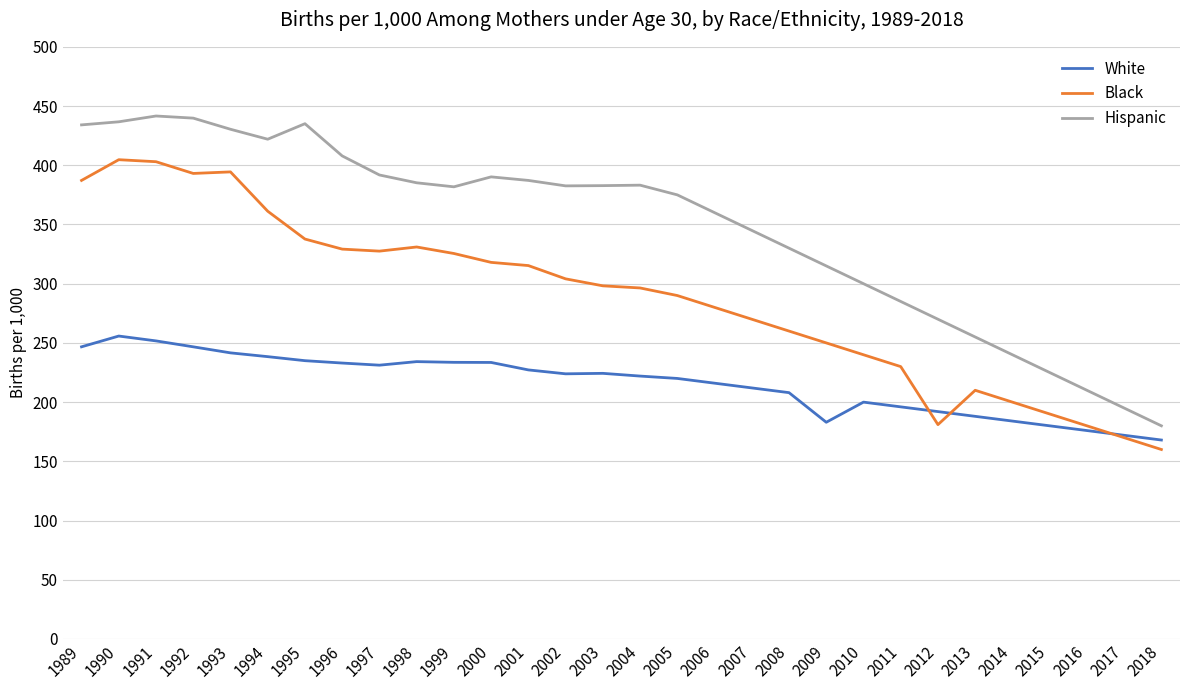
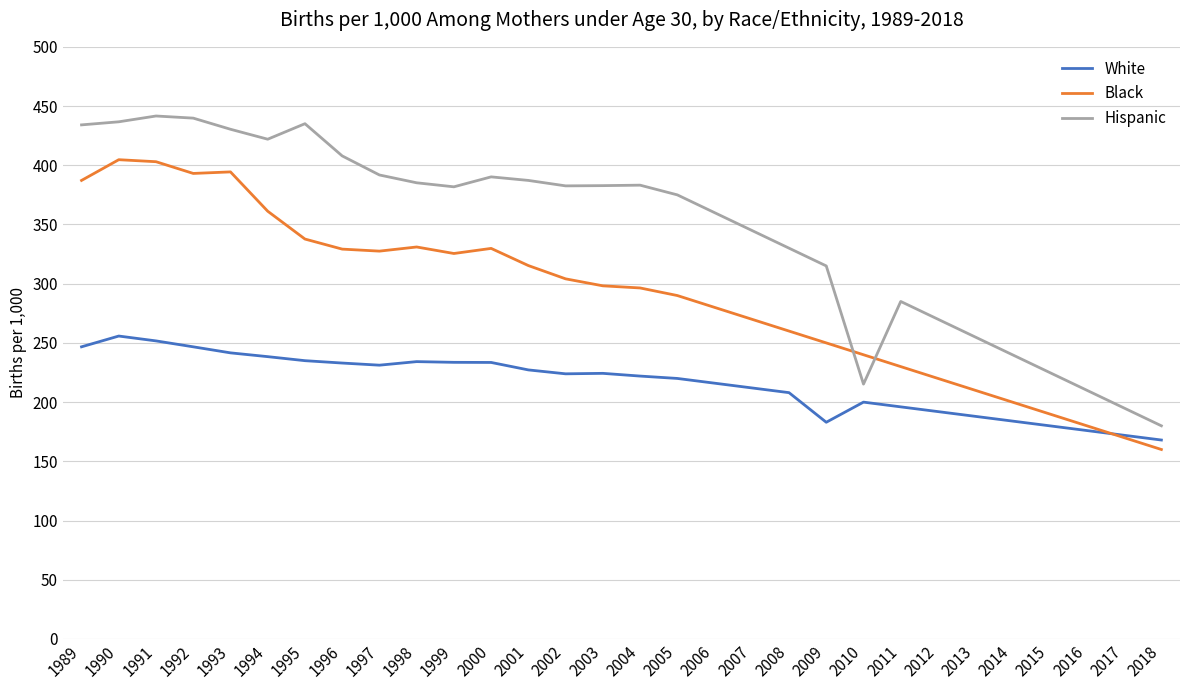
  {
    "White": {
      "1989": 247,
      "1990": 256,
      "1991": 252,
      "1992": 247,
      "1993": 242,
      "1994": 238,
      "1995": 235,
      "1996": 233,
      "1997": 231,
      "1998": 234,
      "1999": 234,
      "2000": 234,
      "2001": 227,
      "2002": 224,
      "2003": 224,
      "2004": 222,
      "2005": 220,
      "2006": 216,
      "2007": 212,
      "2008": 208,
      "2009": 183,
      "2010": 200,
      "2011": 196,
      "2012": 192,
      "2013": 188,
      "2014": 184,
      "2015": 180,
      "2016": 176,
      "2018": 168
    },
    "Black": {
      "1989": 387,
      "1990": 405,
      "1991": 403,
      "1992": 393,
      "1993": 394,
      "1994": 361,
      "1995": 338,
      "1996": 329,
      "1997": 328,
      "1998": 331,
      "1999": 326,
-     "2000": 318,
+     "2000": 330,
      "2001": 315,
      "2002": 304,
      "2003": 298,
      "2004": 296,
      "2005": 290,
      "2006": 280,
      "2007": 270,
      "2008": 260,
      "2009": 250,
      "2010": 240,
      "2011": 230,
-     "2012": 181,
+     "2012": 220,
      "2013": 210,
      "2014": 200,
      "2015": 190,
      "2016": 180,
      "2018": 160
    },
    "Hispanic": {
      "1989": 434,
      "1990": 437,
      "1991": 442,
      "1992": 440,
      "1993": 430,
      "1994": 422,
      "1995": 435,
      "1996": 408,
      "1997": 392,
      "1998": 385,
      "1999": 382,
      "2000": 390,
      "2001": 387,
      "2002": 383,
      "2003": 383,
      "2004": 383,
      "2005": 375,
      "2006": 360,
      "2007": 345,
      "2008": 330,
      "2009": 315,
-     "2010": 300,
+     "2010": 215,
      "2011": 285,
      "2012": 270,
      "2013": 255,
      "2014": 240,
      "2015": 225,
      "2016": 210,
      "2017": 195,
      "2018": 180
    }
  }
